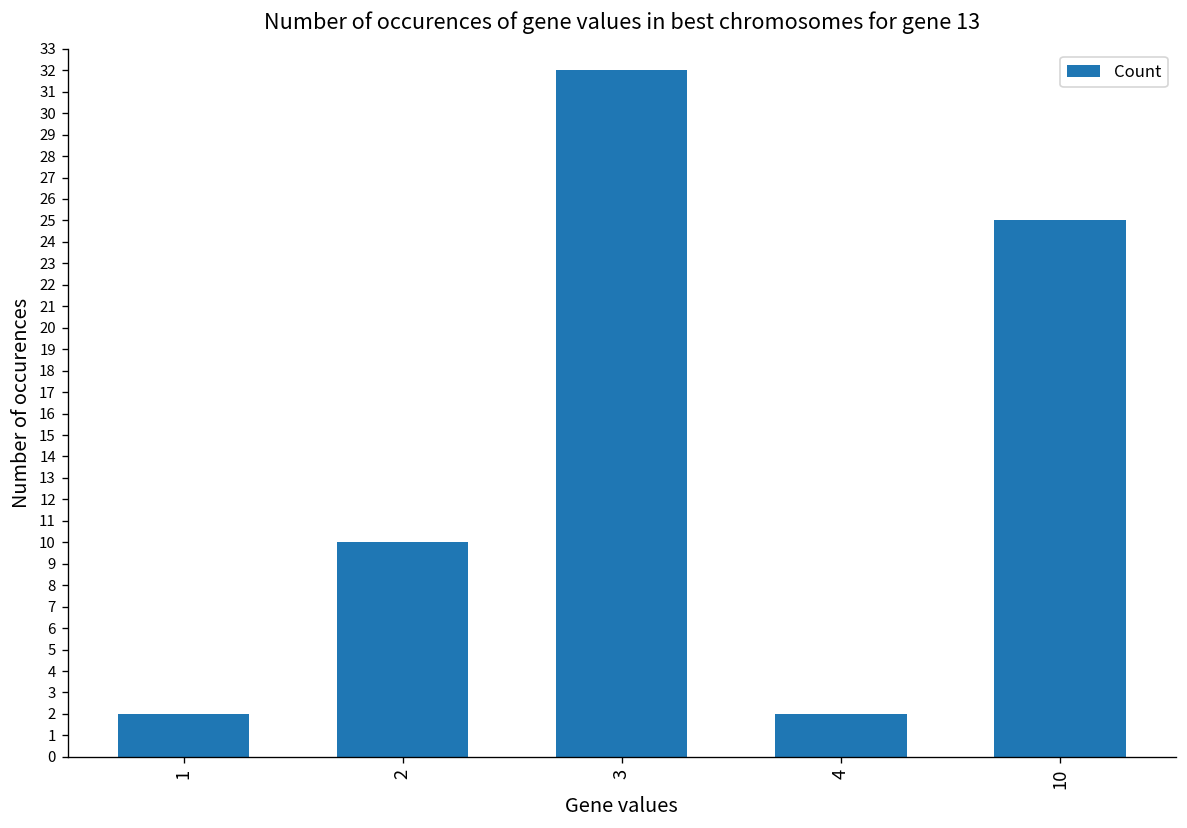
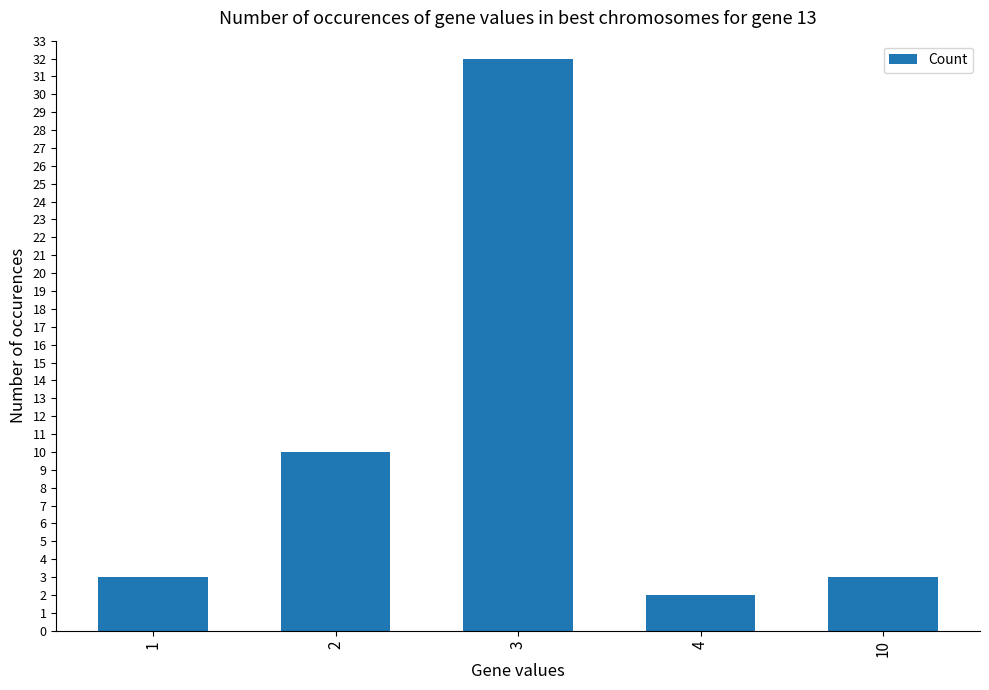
  {
-   "1": 2,
+   "1": 3,
    "2": 10,
    "3": 32,
    "4": 2,
-   "10": 25
+   "10": 3
  }
